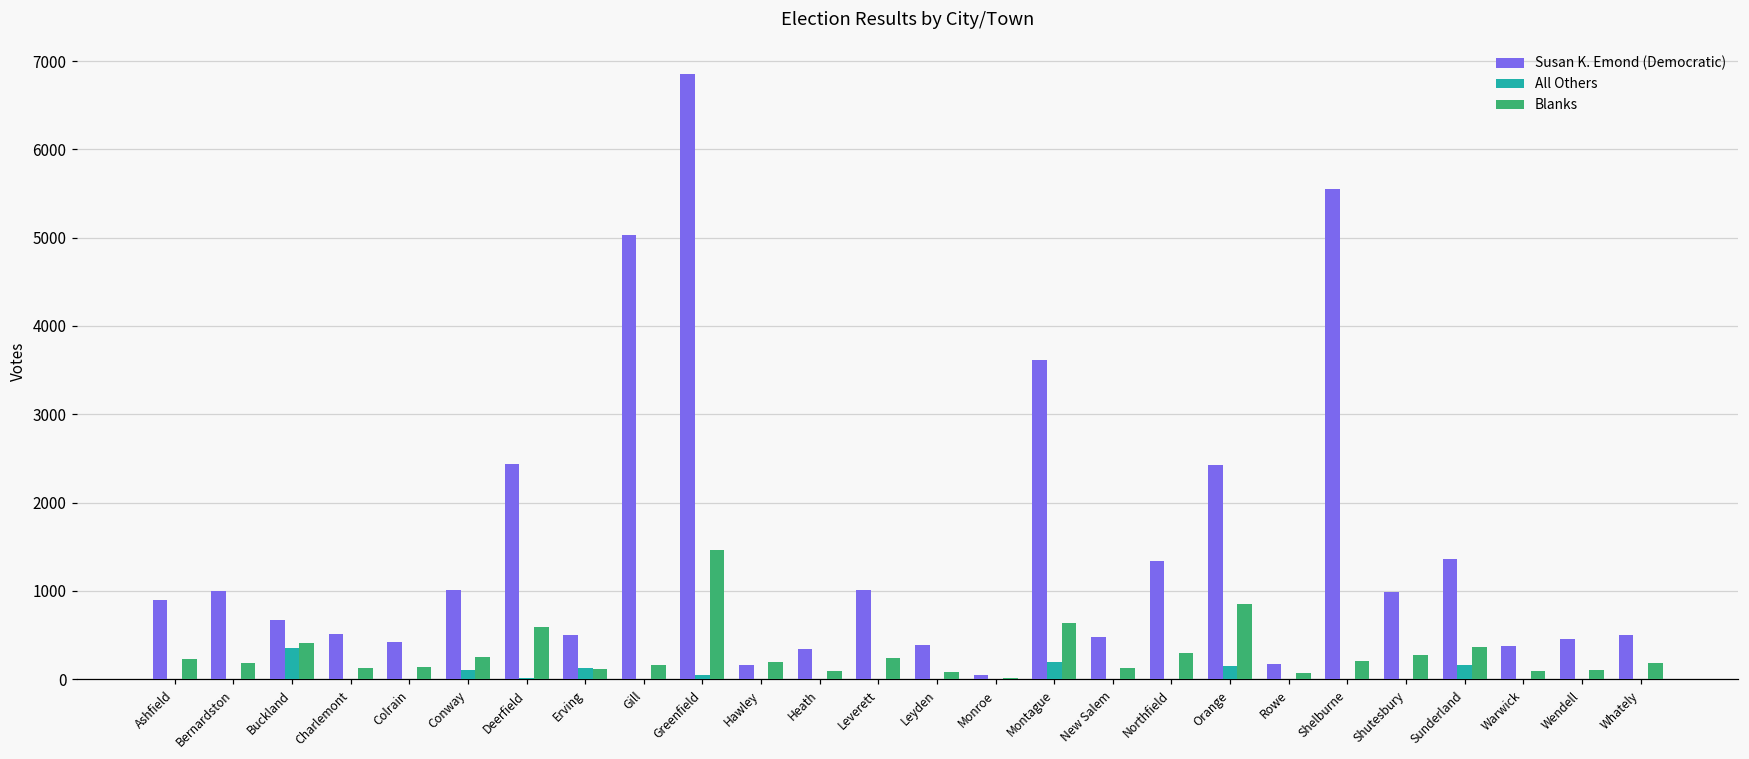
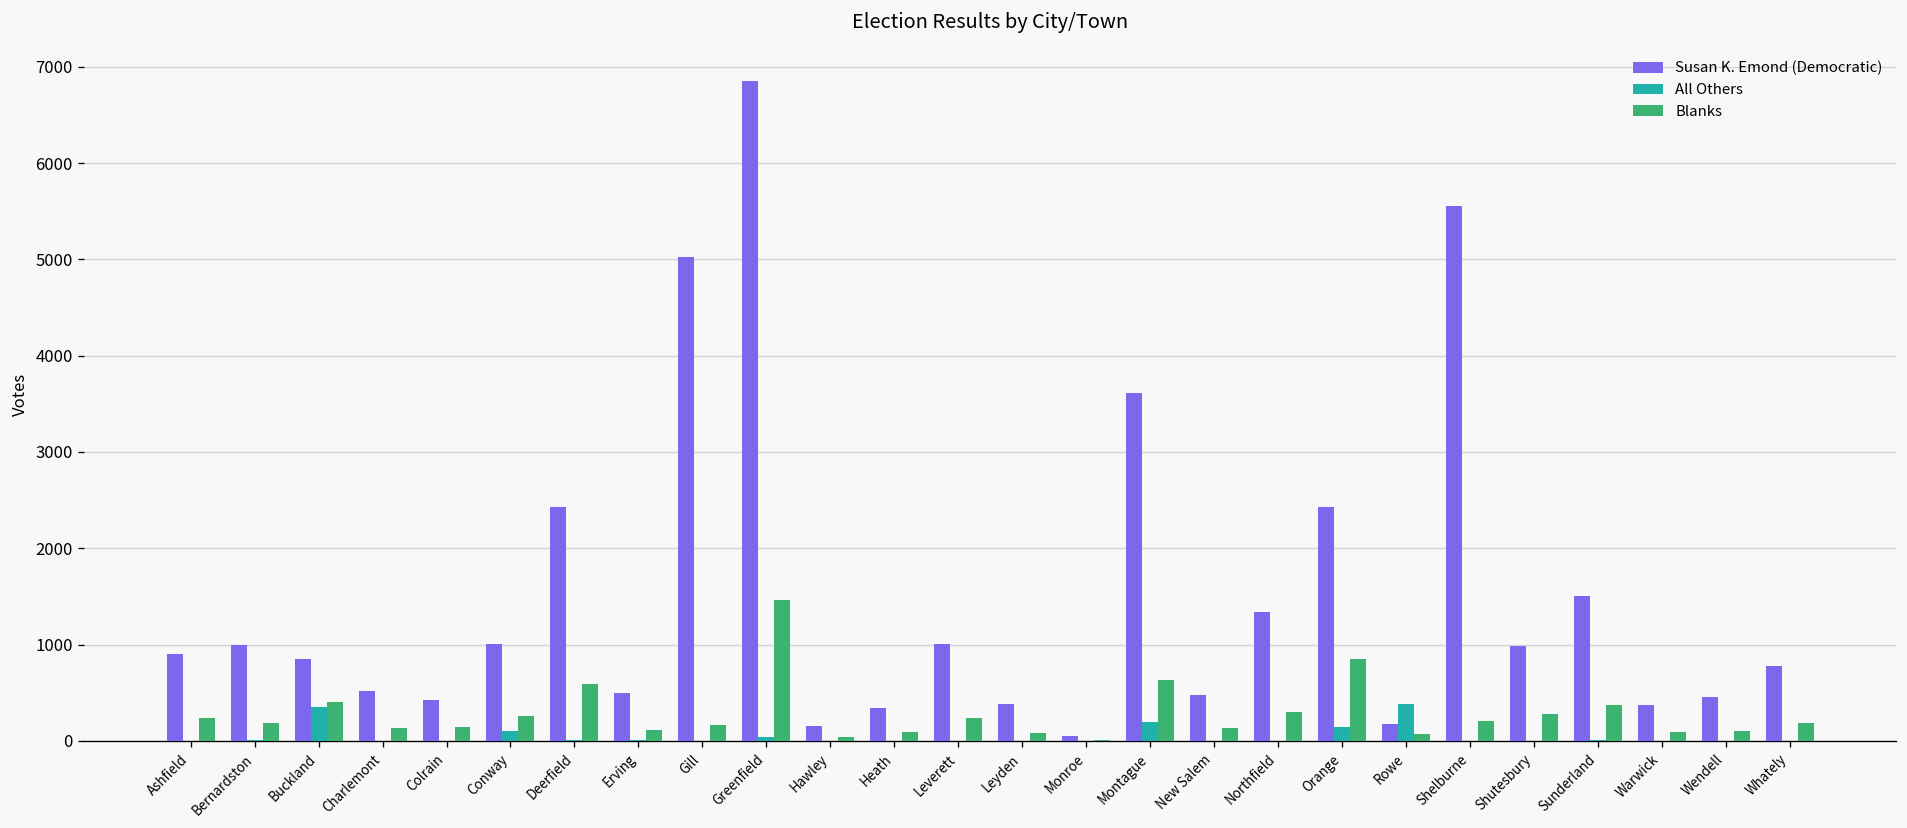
  {
    "Susan K. Emond (Democratic)": {
      "Ashfield": 900,
      "Bernardston": 1000,
-     "Buckland": 700,
+     "Buckland": 800,
      "Charlemont": 500,
      "Colrain": 400,
      "Conway": 1000,
      "Deerfield": 2400,
      "Erving": 500,
      "Gill": 5000,
      "Greenfield": 6900,
      "Hawley": 200,
      "Heath": 300,
      "Leverett": 1000,
      "Leyden": 400,
      "Monroe": 0,
      "Montague": 3600,
      "New Salem": 500,
      "Northfield": 1300,
      "Orange": 2400,
      "Rowe": 200,
      "Shelburne": 5600,
      "Shutesbury": 1000,
-     "Sunderland": 1400,
+     "Sunderland": 1500,
      "Warwick": 400,
      "Wendell": 500,
-     "Whately": 500
+     "Whately": 800
    },
    "All Others": {
      "Ashfield": 0,
      "Buckland": 400,
      "Charlemont": 0,
      "Colrain": 0,
      "Conway": 100,
-     "Erving": 100,
+     "Erving": 0,
      "Greenfield": 0,
      "Leverett": 0,
      "Leyden": 0,
      "Monroe": 0,
      "Montague": 200,
      "New Salem": 0,
      "Orange": 100,
-     "Rowe": 0,
-     "Sunderland": 200,
+     "Rowe": 400,
+     "Sunderland": 0,
      "Warwick": 0,
      "Whately": 0
    },
    "Blanks": {
      "Ashfield": 200,
      "Bernardston": 200,
      "Buckland": 400,
      "Charlemont": 100,
      "Colrain": 100,
      "Conway": 300,
      "Deerfield": 600,
      "Erving": 100,
      "Gill": 200,
      "Greenfield": 1500,
-     "Hawley": 200,
+     "Hawley": 0,
      "Heath": 100,
      "Leverett": 200,
      "Leyden": 100,
      "Montague": 600,
      "New Salem": 100,
      "Northfield": 300,
      "Orange": 800,
      "Rowe": 100,
      "Shelburne": 200,
      "Shutesbury": 300,
      "Sunderland": 400,
      "Warwick": 100,
      "Wendell": 100,
      "Whately": 200
    }
  }
